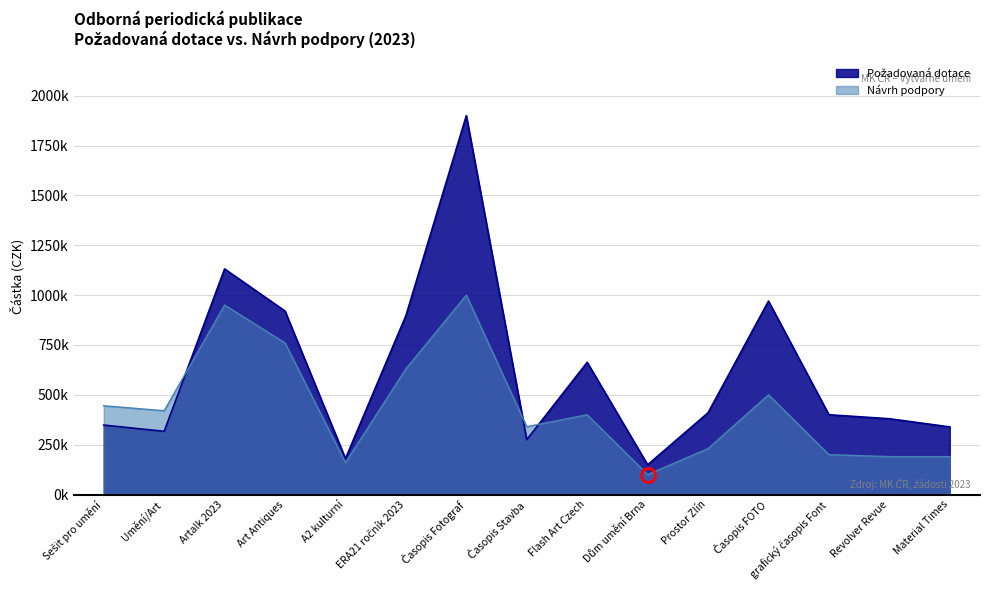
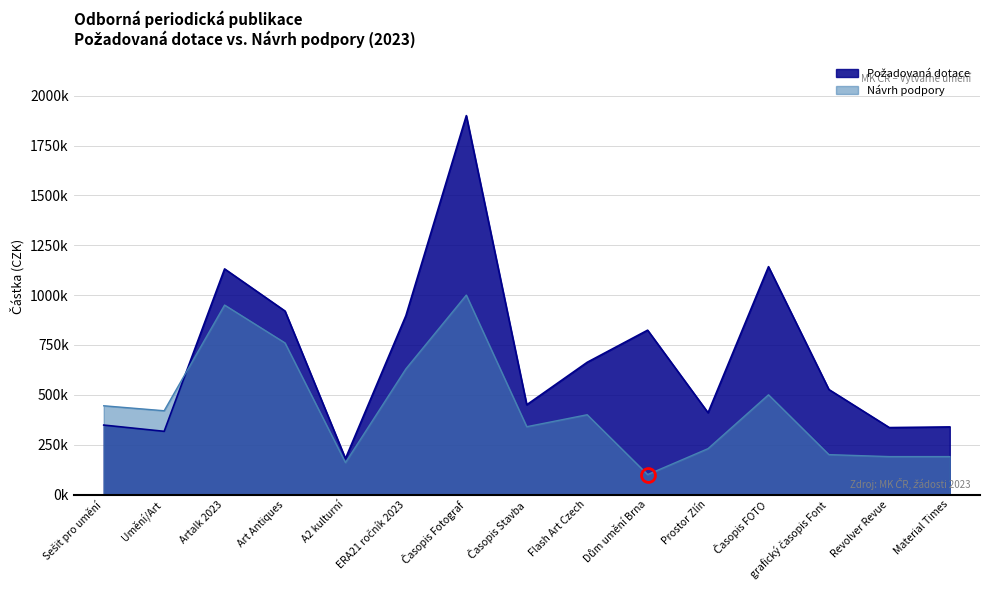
  {
    "Požadovaná dotace": {
      "Sešit pro umění": 350000,
      "Umění/Art": 320000,
      "Artalk 2023": 1130000,
      "Art Antiques": 920000,
      "A2 kulturní": 180000,
      "ERA21 ročník 2023": 900000,
      "Časopis Fotograf": 1900000,
-     "Časopis Stavba": 280000,
+     "Časopis Stavba": 450000,
      "Flash Art Czech": 660000,
-     "Dům umění Brna": 150000,
+     "Dům umění Brna": 820000,
      "Prostor Zlín": 410000,
-     "Časopis FOTO": 970000,
-     "grafický časopis Font": 400000,
-     "Revolver Revue": 380000,
+     "Časopis FOTO": 1140000,
+     "grafický časopis Font": 530000,
+     "Revolver Revue": 340000,
      "Material Times": 340000
    }
  }
